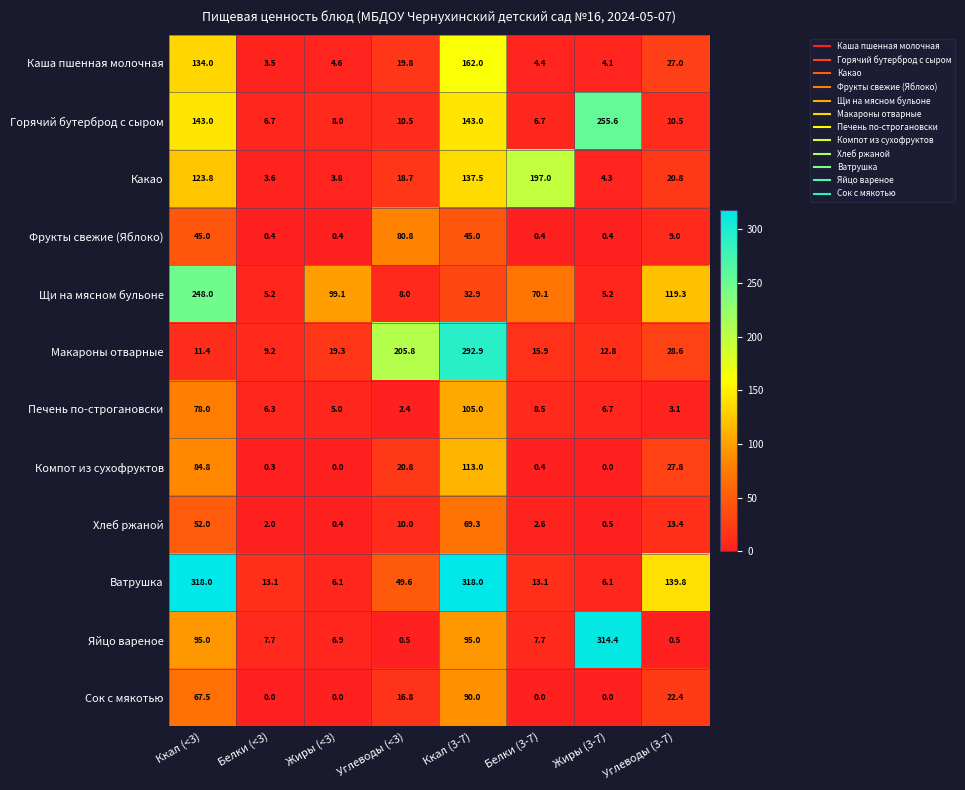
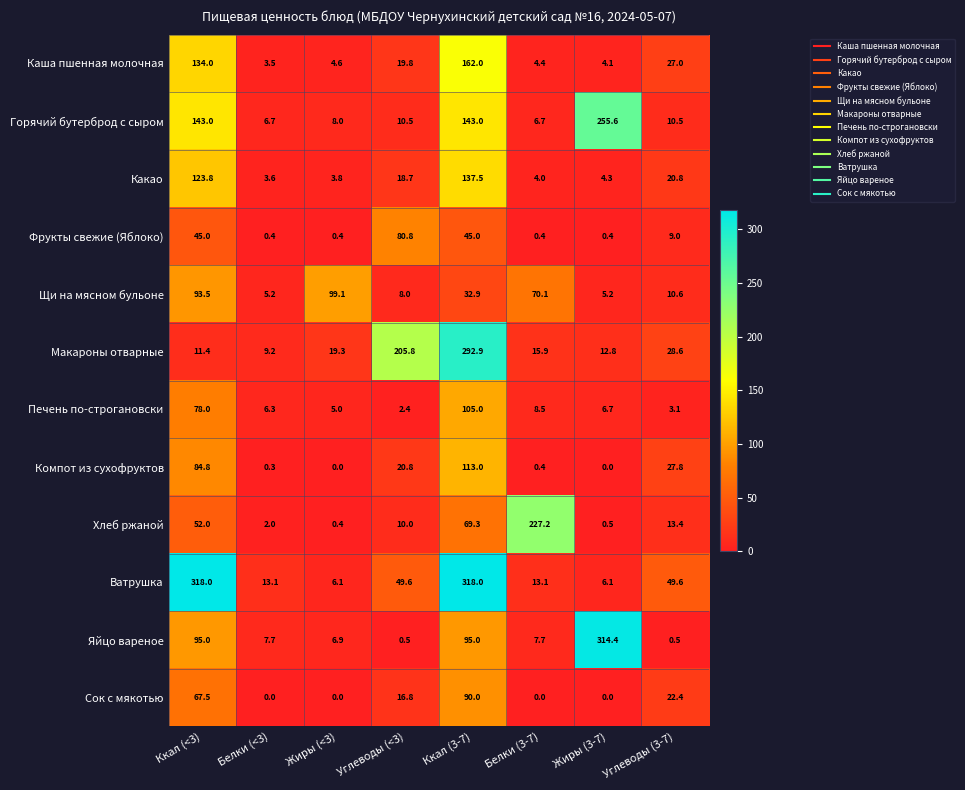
  {
    "Каша пшенная молочная": {
      "Ккал (<3)": 134.0,
      "Белки (<3)": 3.5,
      "Жиры (<3)": 4.6,
      "Углеводы (<3)": 19.8,
      "Ккал (3-7)": 162.0,
      "Белки (3-7)": 4.4,
      "Жиры (3-7)": 4.1,
      "Углеводы (3-7)": 27.0
    },
    "Горячий бутерброд с сыром": {
      "Ккал (<3)": 143.0,
      "Белки (<3)": 6.7,
      "Жиры (<3)": 8.0,
      "Углеводы (<3)": 10.5,
      "Ккал (3-7)": 143.0,
      "Белки (3-7)": 6.7,
      "Жиры (3-7)": 255.6,
      "Углеводы (3-7)": 10.5
    },
    "Какао": {
      "Ккал (<3)": 123.8,
      "Белки (<3)": 3.6,
      "Жиры (<3)": 3.8,
      "Углеводы (<3)": 18.7,
      "Ккал (3-7)": 137.5,
-     "Белки (3-7)": 197.0,
+     "Белки (3-7)": 4.0,
      "Жиры (3-7)": 4.3,
      "Углеводы (3-7)": 20.8
    },
    "Фрукты свежие (Яблоко)": {
      "Ккал (<3)": 45.0,
      "Белки (<3)": 0.4,
      "Жиры (<3)": 0.4,
      "Углеводы (<3)": 80.8,
      "Ккал (3-7)": 45.0,
      "Белки (3-7)": 0.4,
      "Жиры (3-7)": 0.4,
      "Углеводы (3-7)": 9.0
    },
    "Щи на мясном бульоне": {
-     "Ккал (<3)": 248.0,
+     "Ккал (<3)": 93.5,
      "Белки (<3)": 5.2,
      "Жиры (<3)": 99.1,
      "Углеводы (<3)": 8.0,
      "Ккал (3-7)": 32.9,
      "Белки (3-7)": 70.1,
      "Жиры (3-7)": 5.2,
-     "Углеводы (3-7)": 119.3
+     "Углеводы (3-7)": 10.6
    },
    "Макароны отварные": {
      "Ккал (<3)": 11.4,
      "Белки (<3)": 9.2,
      "Жиры (<3)": 19.3,
      "Углеводы (<3)": 205.8,
      "Ккал (3-7)": 292.9,
      "Белки (3-7)": 15.9,
      "Жиры (3-7)": 12.8,
      "Углеводы (3-7)": 28.6
    },
    "Печень по-строгановски": {
      "Ккал (<3)": 78.0,
      "Белки (<3)": 6.3,
      "Жиры (<3)": 5.0,
      "Углеводы (<3)": 2.4,
      "Ккал (3-7)": 105.0,
      "Белки (3-7)": 8.5,
      "Жиры (3-7)": 6.7,
      "Углеводы (3-7)": 3.1
    },
    "Компот из сухофруктов": {
      "Ккал (<3)": 84.8,
      "Белки (<3)": 0.3,
      "Жиры (<3)": 0.0,
      "Углеводы (<3)": 20.8,
      "Ккал (3-7)": 113.0,
      "Белки (3-7)": 0.4,
      "Жиры (3-7)": 0.0,
      "Углеводы (3-7)": 27.8
    },
    "Хлеб ржаной": {
      "Ккал (<3)": 52.0,
      "Белки (<3)": 2.0,
      "Жиры (<3)": 0.4,
      "Углеводы (<3)": 10.0,
      "Ккал (3-7)": 69.3,
-     "Белки (3-7)": 2.6,
+     "Белки (3-7)": 227.2,
      "Жиры (3-7)": 0.5,
      "Углеводы (3-7)": 13.4
    },
    "Ватрушка": {
      "Ккал (<3)": 318.0,
      "Белки (<3)": 13.1,
      "Жиры (<3)": 6.1,
      "Углеводы (<3)": 49.6,
      "Ккал (3-7)": 318.0,
      "Белки (3-7)": 13.1,
      "Жиры (3-7)": 6.1,
-     "Углеводы (3-7)": 139.8
+     "Углеводы (3-7)": 49.6
    },
    "Яйцо вареное": {
      "Ккал (<3)": 95.0,
      "Белки (<3)": 7.7,
      "Жиры (<3)": 6.9,
      "Углеводы (<3)": 0.5,
      "Ккал (3-7)": 95.0,
      "Белки (3-7)": 7.7,
      "Жиры (3-7)": 314.4,
      "Углеводы (3-7)": 0.5
    },
    "Сок с мякотью": {
      "Ккал (<3)": 67.5,
      "Белки (<3)": 0.0,
      "Жиры (<3)": 0.0,
      "Углеводы (<3)": 16.8,
      "Ккал (3-7)": 90.0,
      "Белки (3-7)": 0.0,
      "Жиры (3-7)": 0.0,
      "Углеводы (3-7)": 22.4
    }
  }
